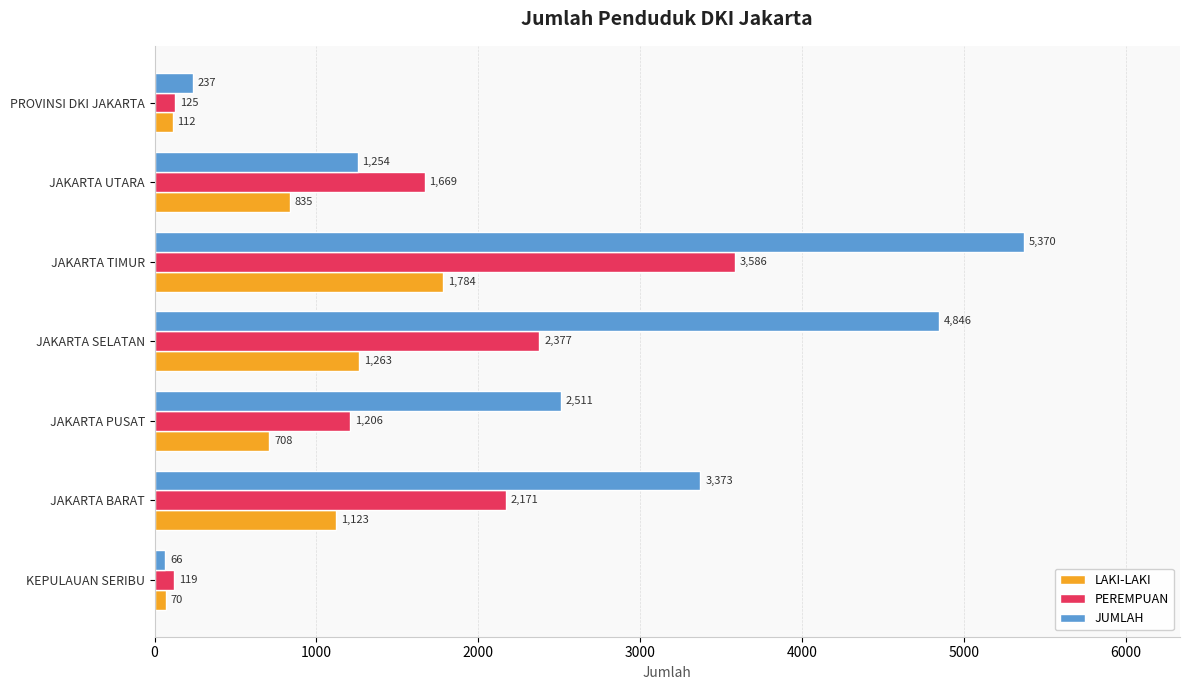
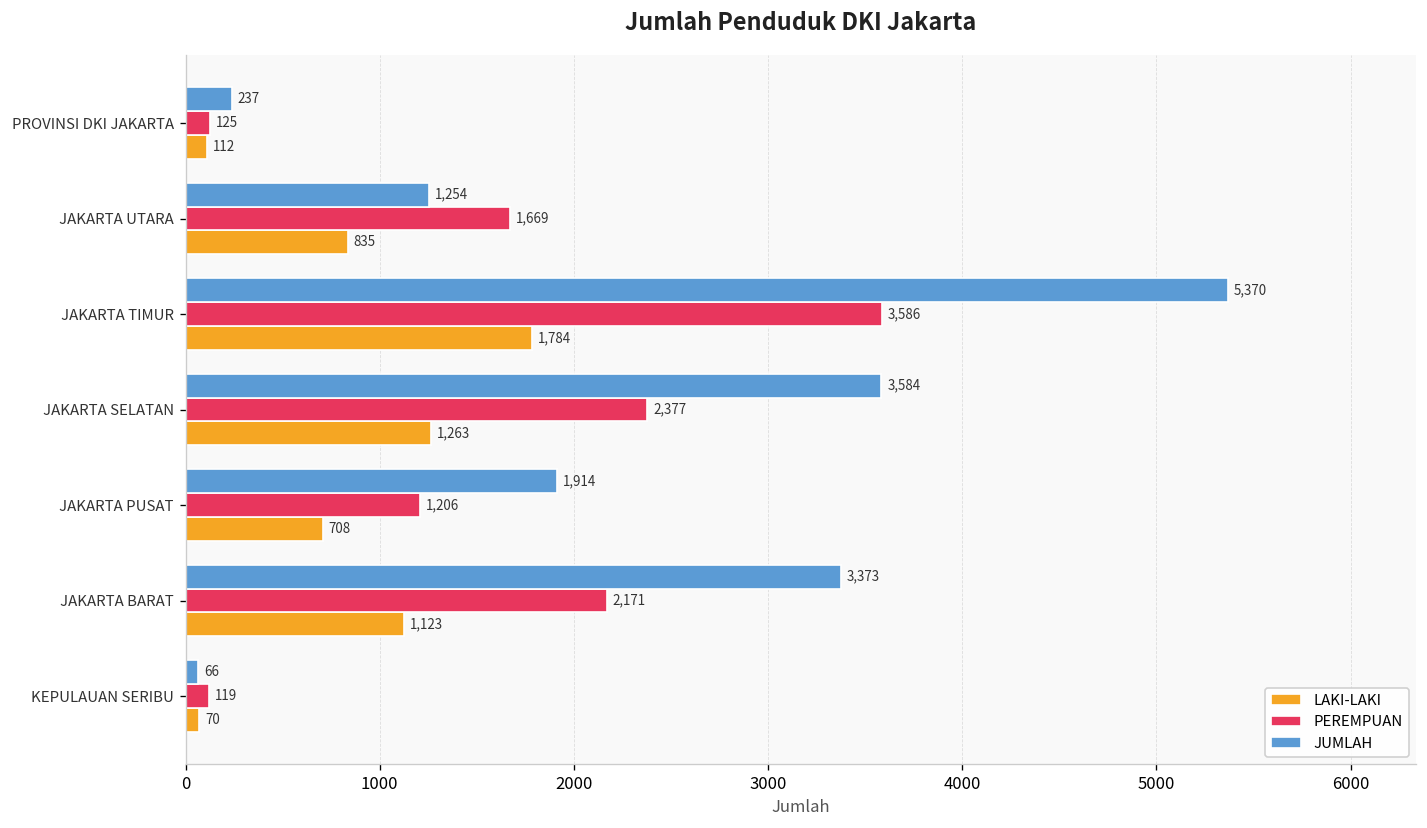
  {
    "LAKI-LAKI": {
      "PROVINSI DKI JAKARTA": "112",
      "JAKARTA UTARA": "835",
      "JAKARTA TIMUR": "1,784",
      "JAKARTA SELATAN": "1,263",
      "JAKARTA PUSAT": "708",
      "JAKARTA BARAT": "1,123",
      "KEPULAUAN SERIBU": "70"
    },
    "PEREMPUAN": {
      "PROVINSI DKI JAKARTA": "125",
      "JAKARTA UTARA": "1,669",
      "JAKARTA TIMUR": "3,586",
      "JAKARTA SELATAN": "2,377",
      "JAKARTA PUSAT": "1,206",
      "JAKARTA BARAT": "2,171",
      "KEPULAUAN SERIBU": "119"
    },
    "JUMLAH": {
      "PROVINSI DKI JAKARTA": "237",
      "JAKARTA UTARA": "1,254",
      "JAKARTA TIMUR": "5,370",
-     "JAKARTA SELATAN": "4,846",
-     "JAKARTA PUSAT": "2,511",
+     "JAKARTA SELATAN": "3,584",
+     "JAKARTA PUSAT": "1,914",
      "JAKARTA BARAT": "3,373",
      "KEPULAUAN SERIBU": "66"
    }
  }
